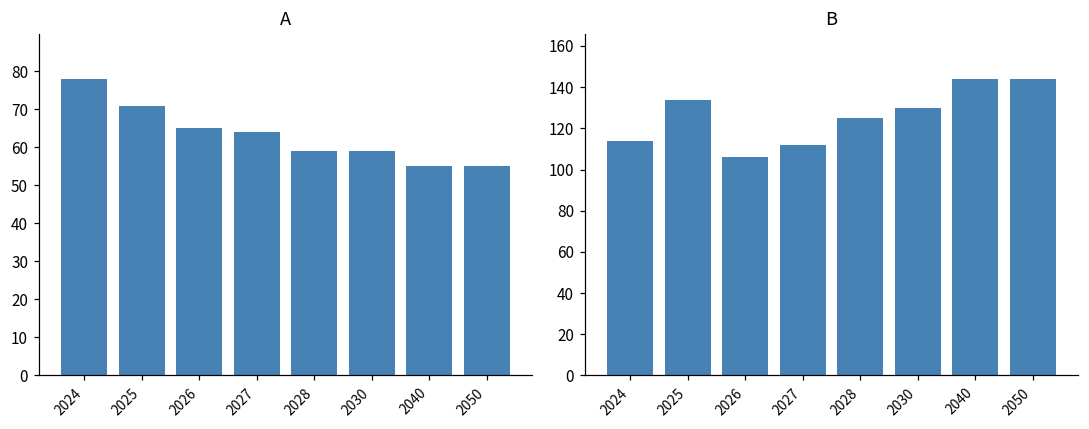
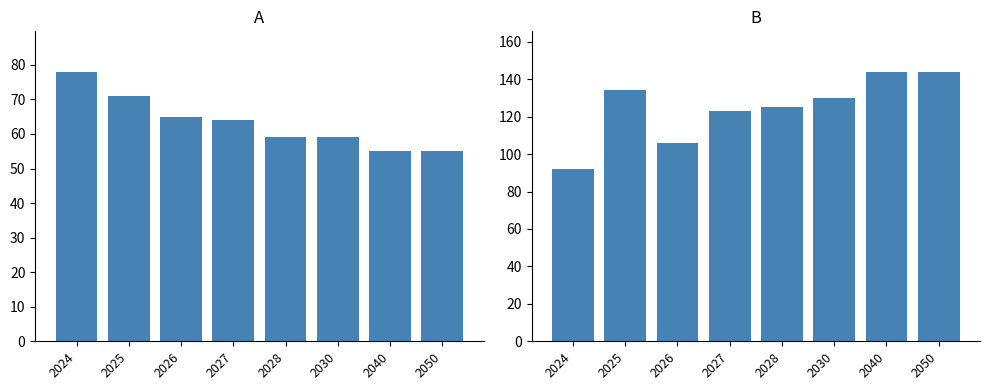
  {
    "A": {
      "2024": 78,
      "2025": 71,
      "2026": 65,
      "2027": 64,
      "2028": 59,
      "2030": 59,
      "2040": 55,
      "2050": 55
    },
    "B": {
-     "2024": 114,
+     "2024": 92,
      "2025": 134,
      "2026": 106,
-     "2027": 112,
+     "2027": 123,
      "2028": 125,
      "2030": 130,
      "2040": 144,
      "2050": 144
    }
  }
